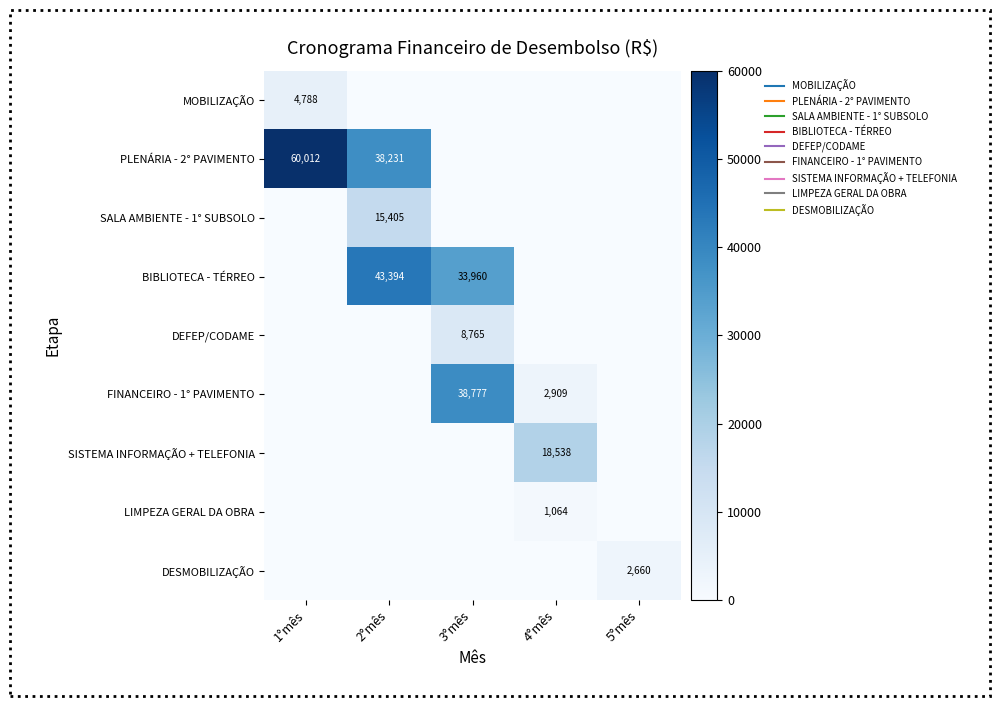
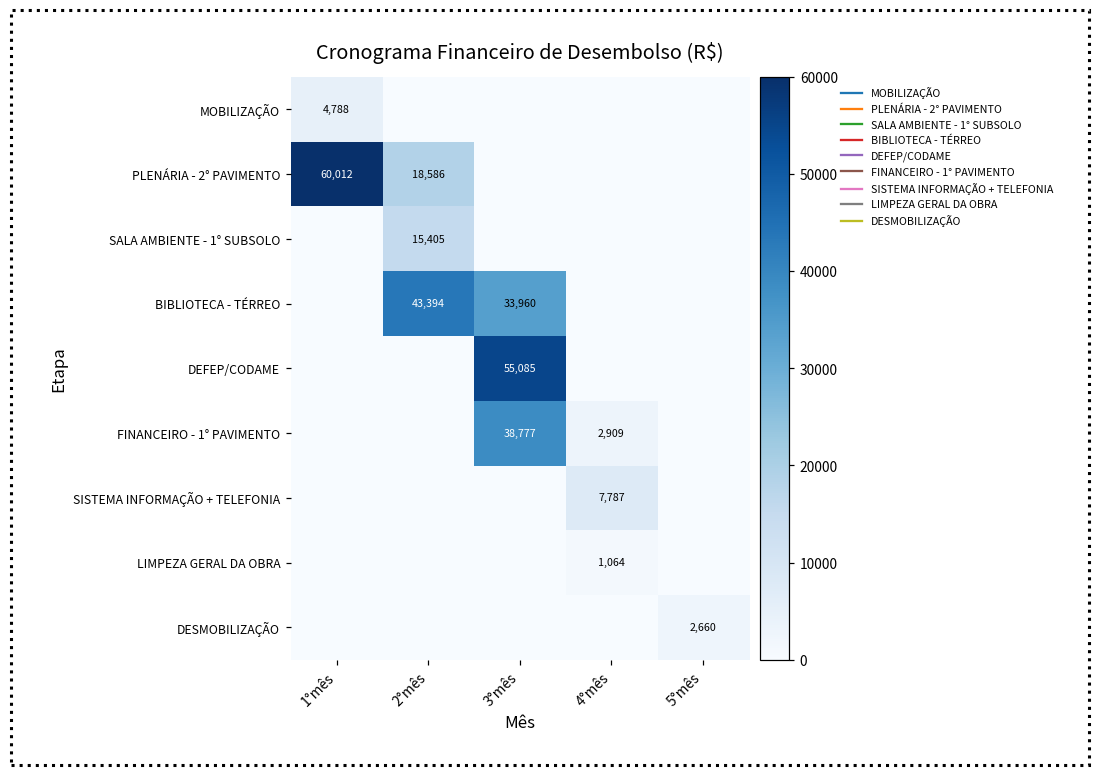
  {
    "MOBILIZAÇÃO": {
      "1°mês": "4,788"
    },
    "PLENÁRIA - 2° PAVIMENTO": {
      "1°mês": "60,012",
-     "2°mês": "38,231"
+     "2°mês": "18,586"
    },
    "SALA AMBIENTE - 1° SUBSOLO": {
      "2°mês": "15,405"
    },
    "BIBLIOTECA - TÉRREO": {
      "2°mês": "43,394",
      "3°mês": "33,960"
    },
    "DEFEP/CODAME": {
-     "3°mês": "8,765"
+     "3°mês": "55,085"
    },
    "FINANCEIRO - 1° PAVIMENTO": {
      "3°mês": "38,777",
      "4°mês": "2,909"
    },
    "SISTEMA INFORMAÇÃO + TELEFONIA": {
-     "4°mês": "18,538"
+     "4°mês": "7,787"
    },
    "LIMPEZA GERAL DA OBRA": {
      "4°mês": "1,064"
    },
    "DESMOBILIZAÇÃO": {
      "5°mês": "2,660"
    }
  }
